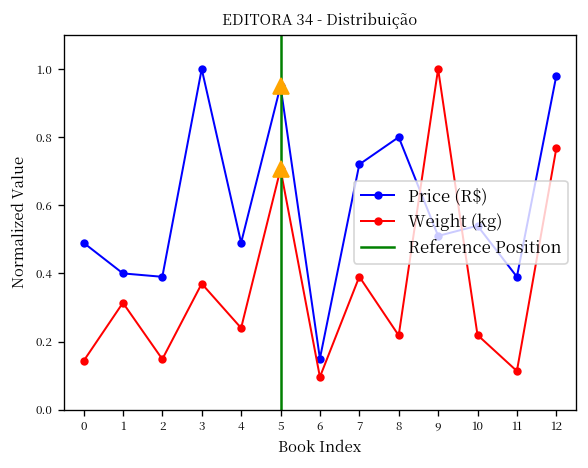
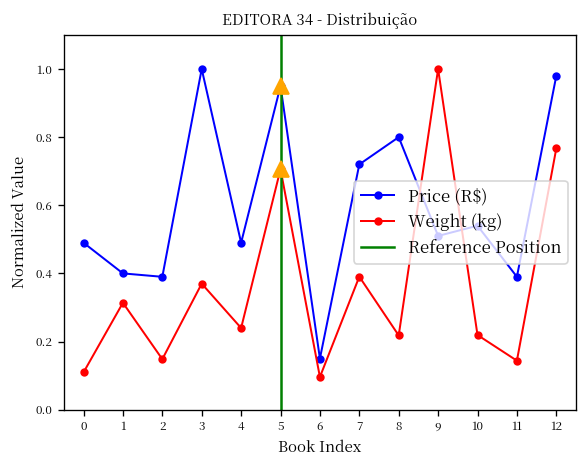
  {
    "Price (R$)": {
      "0": 0.49,
      "1": 0.40,
      "2": 0.39,
      "3": 1.00,
      "4": 0.49,
      "6": 0.15,
      "7": 0.72,
      "8": 0.80,
      "11": 0.39,
      "12": 0.98
    },
    "Weight (kg)": {
-     "0": 0.14,
+     "0": 0.11,
      "1": 0.31,
      "2": 0.15,
      "3": 0.37,
      "4": 0.24,
      "6": 0.10,
      "7": 0.39,
      "8": 0.22,
      "9": 1.00,
      "10": 0.22,
-     "11": 0.11,
+     "11": 0.14,
      "12": 0.77
    }
  }
